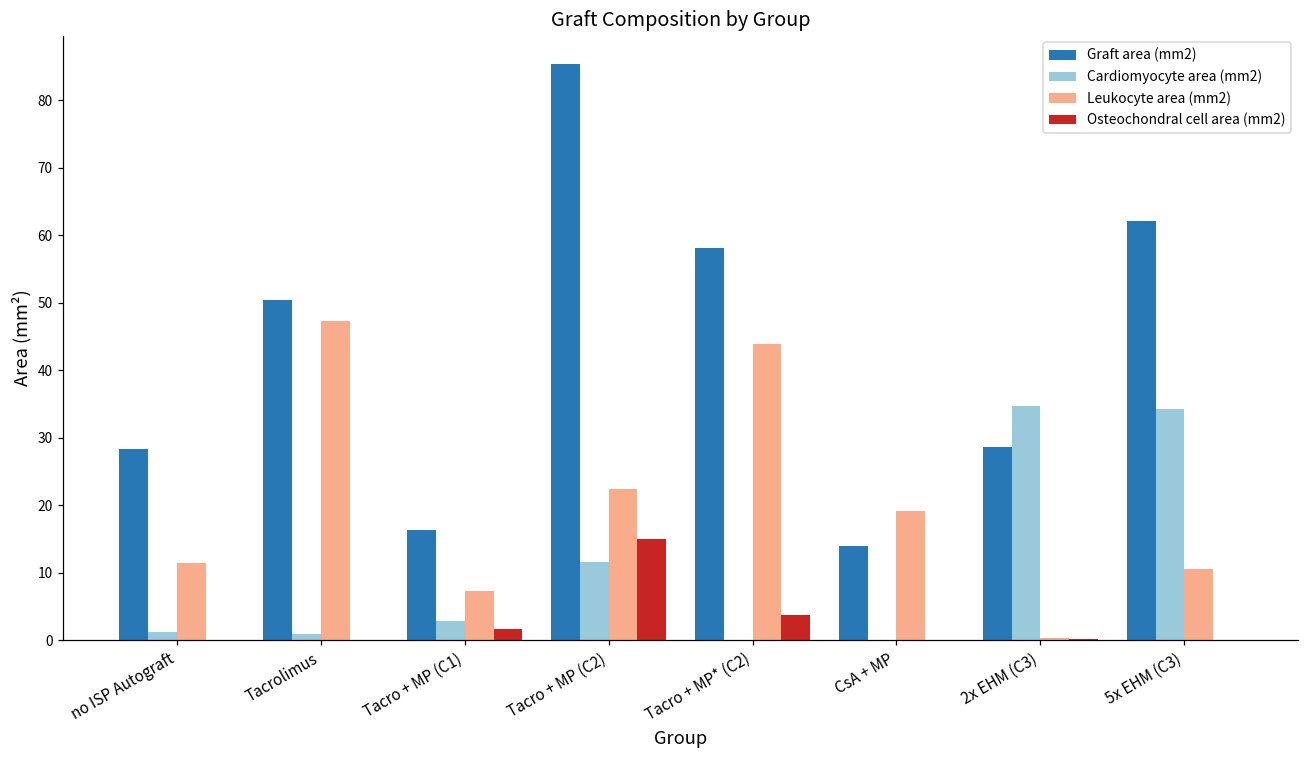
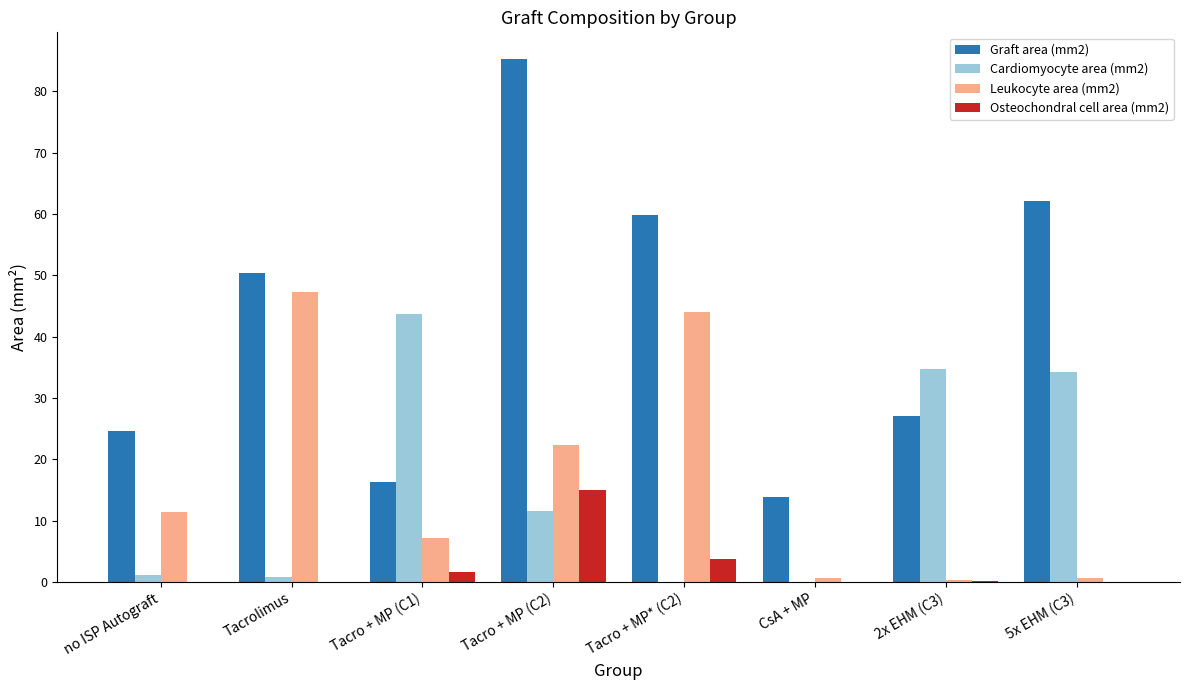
  {
    "Graft area (mm2)": {
-     "no ISP Autograft": 28,
+     "no ISP Autograft": 25,
      "Tacrolimus": 50,
      "Tacro + MP (C1)": 16,
      "Tacro + MP (C2)": 85,
-     "Tacro + MP* (C2)": 58,
+     "Tacro + MP* (C2)": 60,
      "CsA + MP": 14,
-     "2x EHM (C3)": 29,
+     "2x EHM (C3)": 27,
      "5x EHM (C3)": 62
    },
    "Cardiomyocyte area (mm2)": {
      "no ISP Autograft": 1,
      "Tacrolimus": 1,
-     "Tacro + MP (C1)": 3,
+     "Tacro + MP (C1)": 44,
      "Tacro + MP (C2)": 12,
      "Tacro + MP* (C2)": 0,
      "CsA + MP": 0,
      "2x EHM (C3)": 35,
      "5x EHM (C3)": 34
    },
    "Leukocyte area (mm2)": {
      "no ISP Autograft": 11,
      "Tacrolimus": 47,
      "Tacro + MP (C1)": 7,
      "Tacro + MP (C2)": 22,
      "Tacro + MP* (C2)": 44,
-     "CsA + MP": 19,
-     "5x EHM (C3)": 11
+     "CsA + MP": 1,
+     "5x EHM (C3)": 1
    },
    "Osteochondral cell area (mm2)": {
      "no ISP Autograft": 0,
      "Tacrolimus": 0,
      "Tacro + MP (C1)": 2,
      "Tacro + MP (C2)": 15,
      "Tacro + MP* (C2)": 4,
      "CsA + MP": 0,
      "5x EHM (C3)": 0
    }
  }
